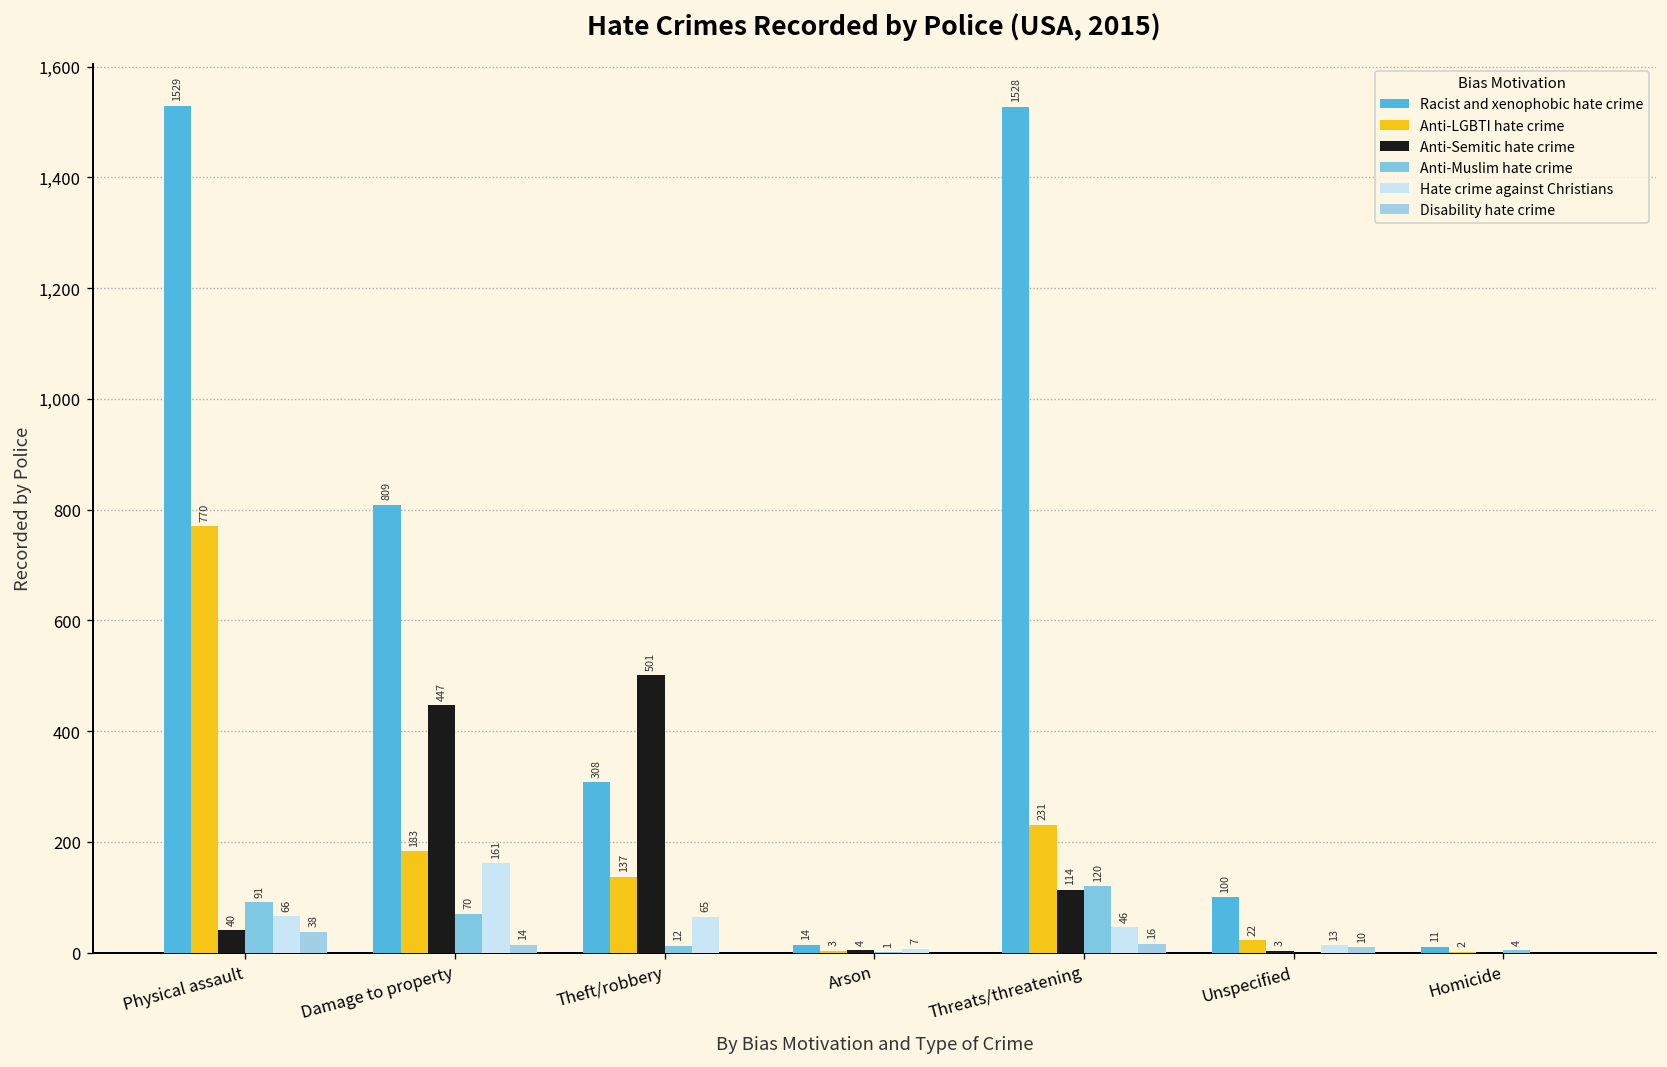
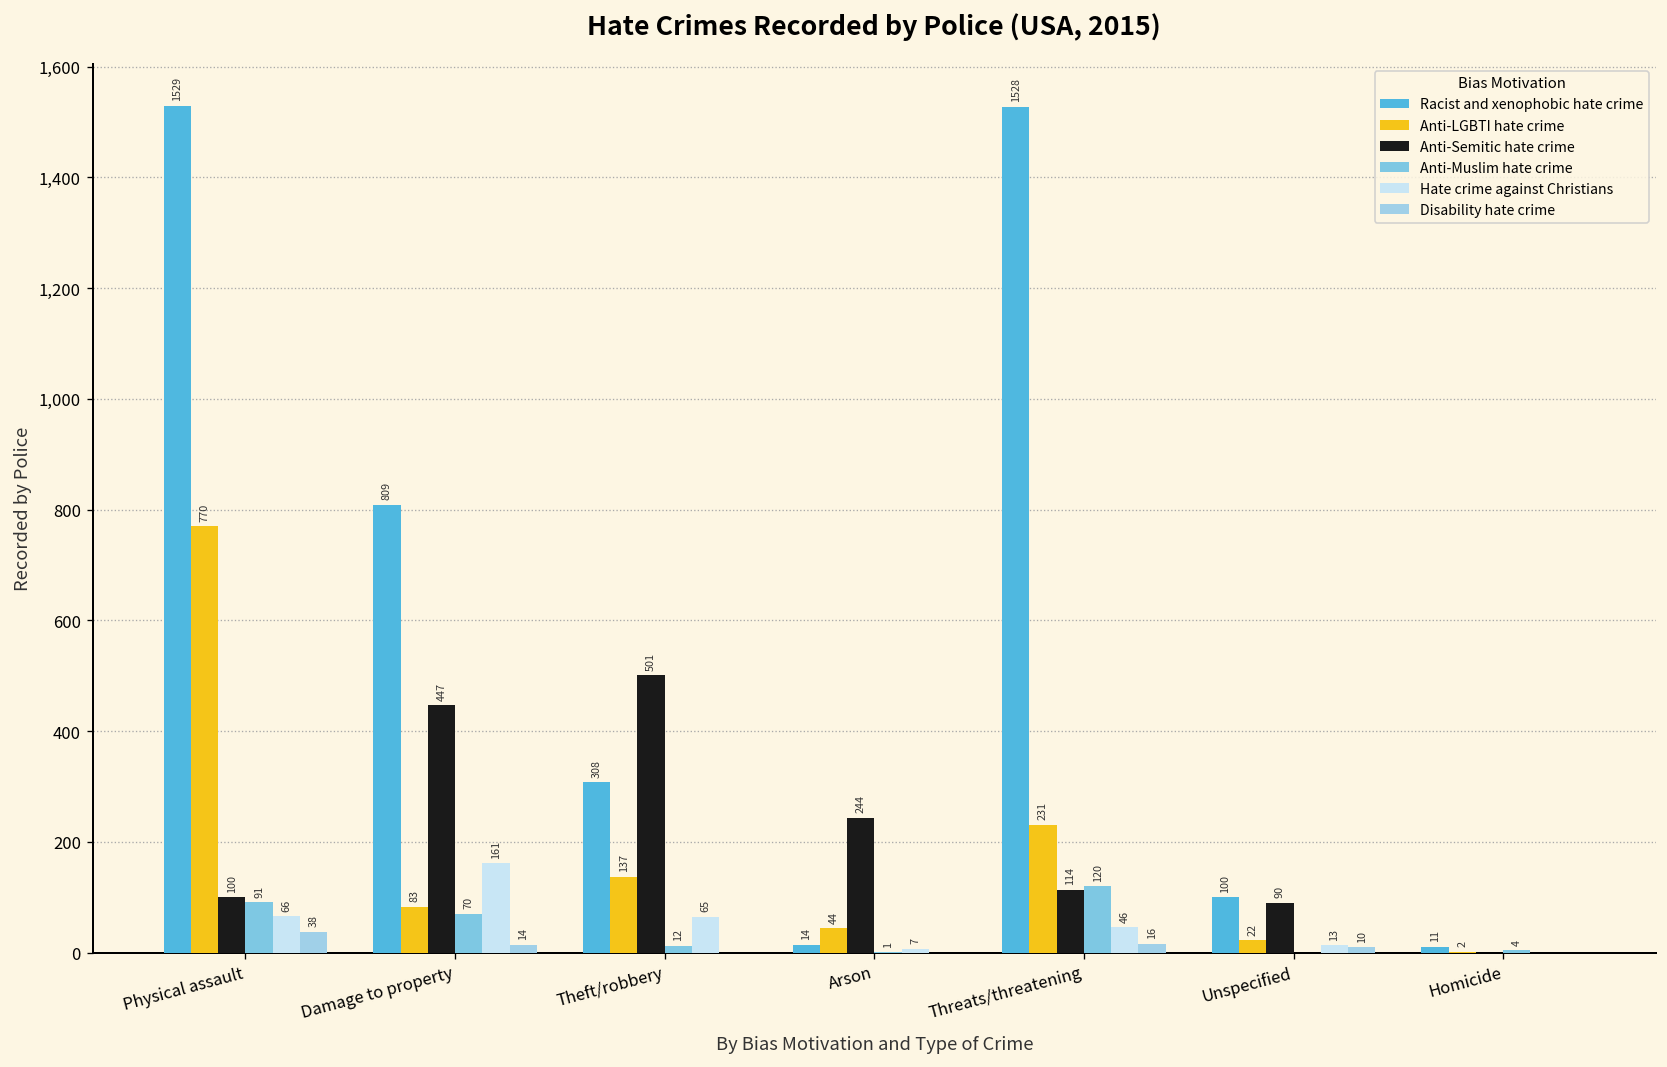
  {
    "Anti-LGBTI hate crime": {
      "Physical assault": 770,
-     "Damage to property": 183,
+     "Damage to property": 83,
      "Theft/robbery": 137,
-     "Arson": 3,
+     "Arson": 44,
      "Threats/threatening": 231,
      "Unspecified": 22,
      "Homicide": 2
    },
    "Anti-Semitic hate crime": {
-     "Physical assault": 40,
+     "Physical assault": 100,
      "Damage to property": 447,
      "Theft/robbery": 501,
-     "Arson": 4,
+     "Arson": 244,
      "Threats/threatening": 114,
-     "Unspecified": 3
+     "Unspecified": 90
    }
  }
